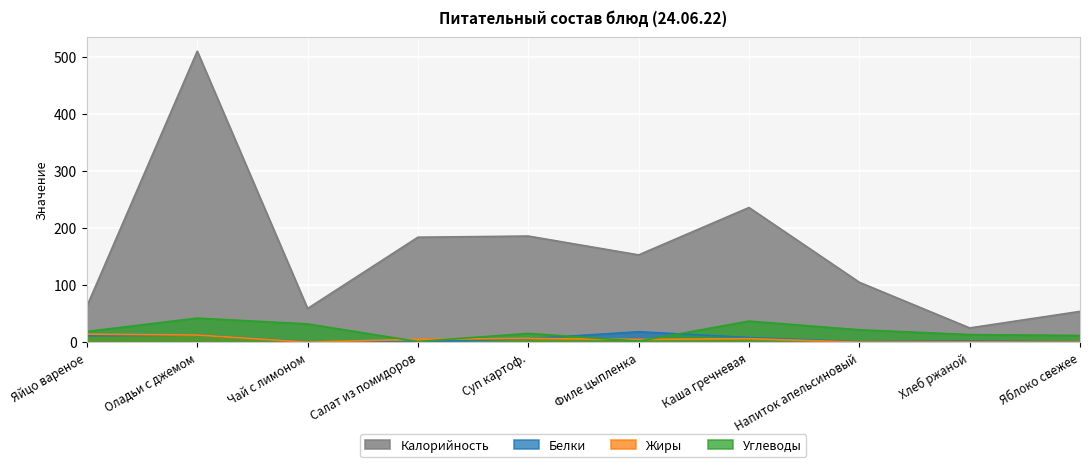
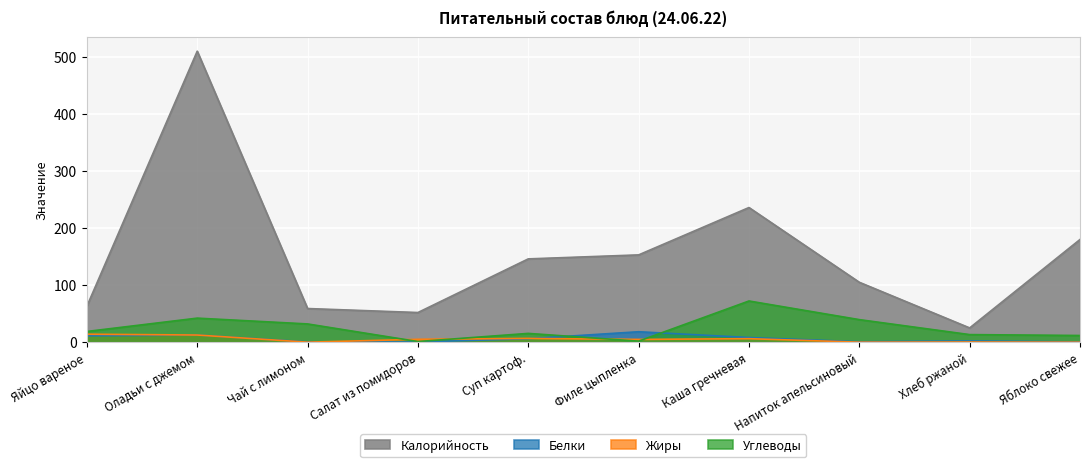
  {
    "Калорийность": {
      "Яйцо вареное": 60,
      "Оладьи с джемом": 510,
      "Чай с лимоном": 60,
-     "Салат из помидоров": 180,
-     "Суп картоф.": 190,
+     "Салат из помидоров": 50,
+     "Суп картоф.": 150,
      "Филе цыпленка": 150,
      "Каша гречневая": 240,
      "Напиток апельсиновый": 110,
      "Хлеб ржаной": 30,
-     "Яблоко свежее": 50
+     "Яблоко свежее": 180
    },
    "Белки": {
      "Филе цыпленка": 20
    },
    "Углеводы": {
      "Яйцо вареное": 20,
      "Оладьи с джемом": 40,
      "Чай с лимоном": 30,
      "Суп картоф.": 20,
-     "Каша гречневая": 40,
-     "Напиток апельсиновый": 20,
+     "Каша гречневая": 70,
+     "Напиток апельсиновый": 40,
      "Хлеб ржаной": 10,
      "Яблоко свежее": 10
    }
  }
